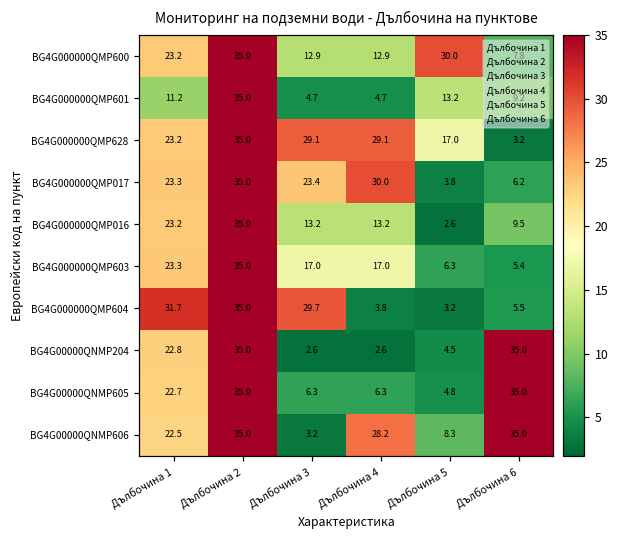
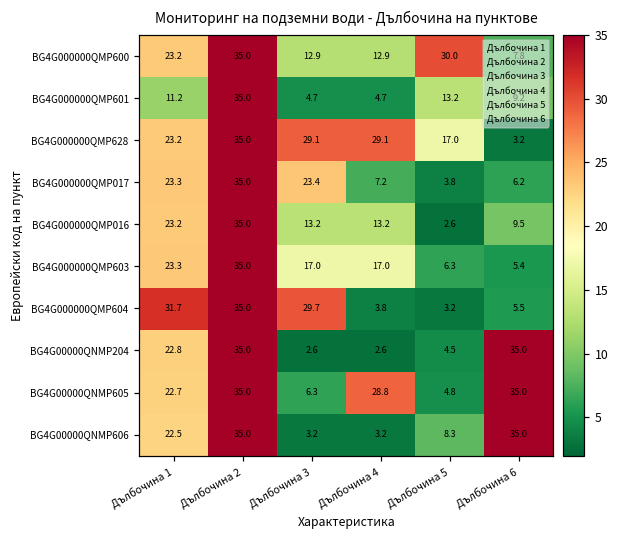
  {
    "BG4G000000QMP600": {
      "Дълбочина 1": 23.2,
      "Дълбочина 2": 35.0,
      "Дълбочина 3": 12.9,
      "Дълбочина 4": 12.9,
      "Дълбочина 5": 30.0
    },
    "BG4G000000QMP601": {
      "Дълбочина 1": 11.2,
      "Дълбочина 2": 35.0,
      "Дълбочина 3": 4.7,
      "Дълбочина 4": 4.7,
      "Дълбочина 5": 13.2
    },
    "BG4G000000QMP628": {
      "Дълбочина 1": 23.2,
      "Дълбочина 2": 35.0,
      "Дълбочина 3": 29.1,
      "Дълбочина 4": 29.1,
      "Дълбочина 5": 17.0,
      "Дълбочина 6": 3.2
    },
    "BG4G000000QMP017": {
      "Дълбочина 1": 23.3,
      "Дълбочина 2": 35.0,
      "Дълбочина 3": 23.4,
-     "Дълбочина 4": 30.0,
+     "Дълбочина 4": 7.2,
      "Дълбочина 5": 3.8,
      "Дълбочина 6": 6.2
    },
    "BG4G000000QMP016": {
      "Дълбочина 1": 23.2,
      "Дълбочина 2": 35.0,
      "Дълбочина 3": 13.2,
      "Дълбочина 4": 13.2,
      "Дълбочина 5": 2.6,
      "Дълбочина 6": 9.5
    },
    "BG4G000000QMP603": {
      "Дълбочина 1": 23.3,
      "Дълбочина 2": 35.0,
      "Дълбочина 3": 17.0,
      "Дълбочина 4": 17.0,
      "Дълбочина 5": 6.3,
      "Дълбочина 6": 5.4
    },
    "BG4G000000QMP604": {
      "Дълбочина 1": 31.7,
      "Дълбочина 2": 35.0,
      "Дълбочина 3": 29.7,
      "Дълбочина 4": 3.8,
      "Дълбочина 5": 3.2,
      "Дълбочина 6": 5.5
    },
    "BG4G00000QNMP204": {
      "Дълбочина 1": 22.8,
      "Дълбочина 2": 35.0,
      "Дълбочина 3": 2.6,
      "Дълбочина 4": 2.6,
      "Дълбочина 5": 4.5,
      "Дълбочина 6": 35.0
    },
    "BG4G00000QNMP605": {
      "Дълбочина 1": 22.7,
      "Дълбочина 2": 35.0,
      "Дълбочина 3": 6.3,
-     "Дълбочина 4": 6.3,
+     "Дълбочина 4": 28.8,
      "Дълбочина 5": 4.8,
      "Дълбочина 6": 35.0
    },
    "BG4G00000QNMP606": {
      "Дълбочина 1": 22.5,
      "Дълбочина 2": 35.0,
      "Дълбочина 3": 3.2,
-     "Дълбочина 4": 28.2,
+     "Дълбочина 4": 3.2,
      "Дълбочина 5": 8.3,
      "Дълбочина 6": 35.0
    }
  }
